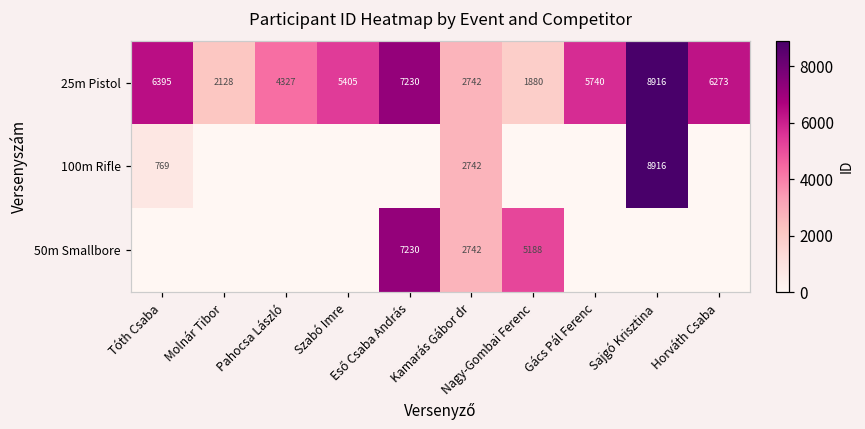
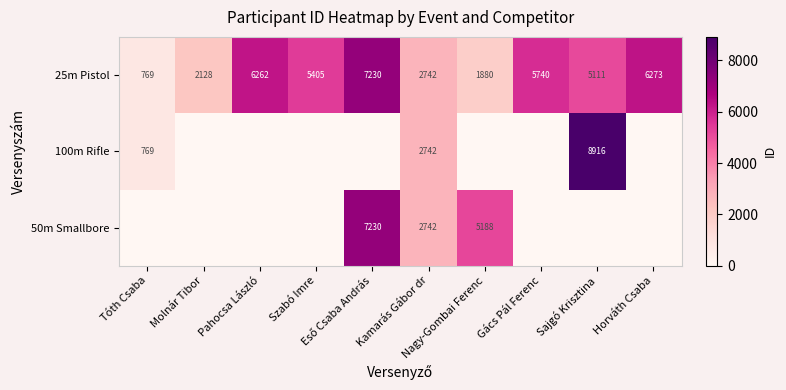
  {
    "25m Pistol": {
-     "Tóth Csaba": 6395,
+     "Tóth Csaba": 769,
      "Molnár Tibor": 2128,
-     "Pahocsa László": 4327,
+     "Pahocsa László": 6262,
      "Szabó Imre": 5405,
      "Eső Csaba András": 7230,
      "Kamarás Gábor dr": 2742,
      "Nagy-Gombai Ferenc": 1880,
      "Gács Pál Ferenc": 5740,
-     "Sajgó Krisztina": 8916,
+     "Sajgó Krisztina": 5111,
      "Horváth Csaba": 6273
    },
    "100m Rifle": {
      "Tóth Csaba": 769,
      "Kamarás Gábor dr": 2742,
      "Sajgó Krisztina": 8916
    },
    "50m Smallbore": {
      "Eső Csaba András": 7230,
      "Kamarás Gábor dr": 2742,
      "Nagy-Gombai Ferenc": 5188
    }
  }
